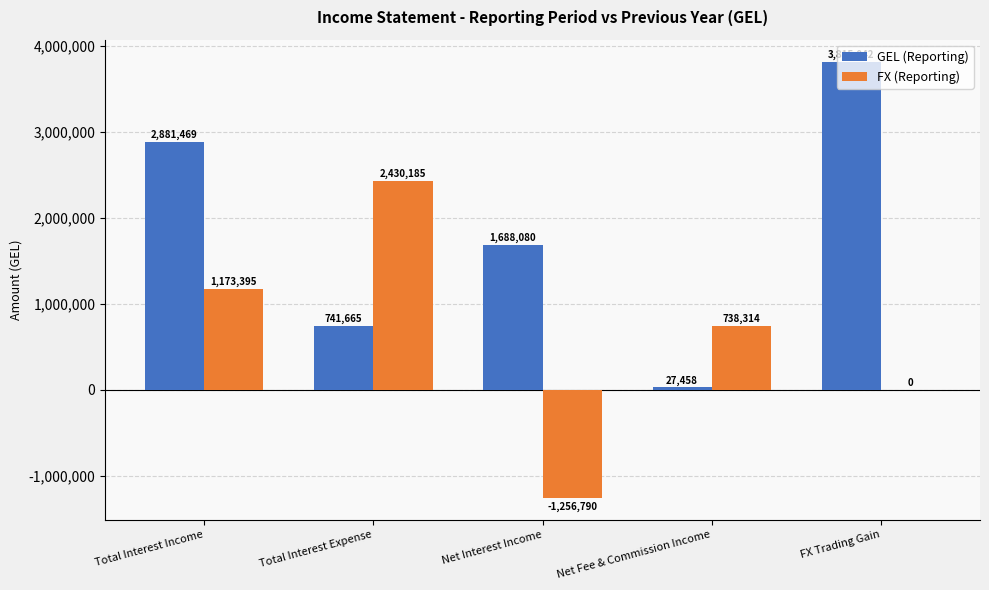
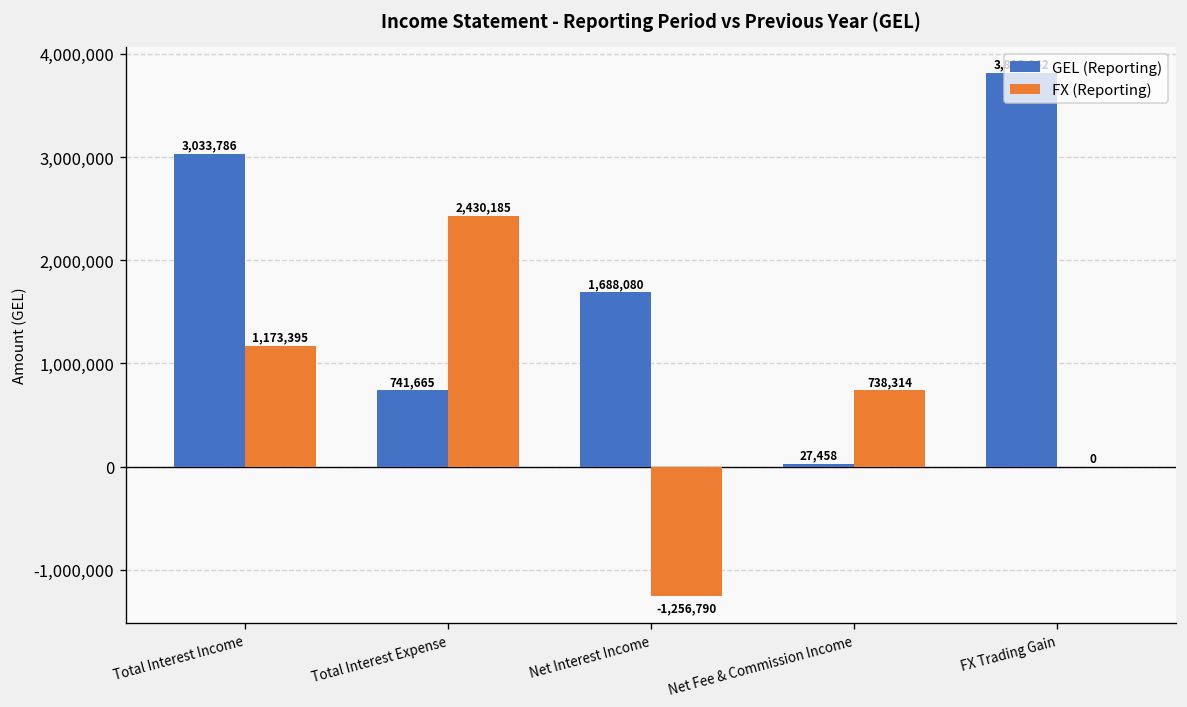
  {
    "GEL (Reporting)": {
-     "Total Interest Income": "2,881,469",
+     "Total Interest Income": "3,033,786",
      "Total Interest Expense": "741,665",
      "Net Interest Income": "1,688,080",
      "Net Fee & Commission Income": "27,458"
    },
    "FX (Reporting)": {
      "Total Interest Income": "1,173,395",
      "Total Interest Expense": "2,430,185",
      "Net Interest Income": "-1,256,790",
      "Net Fee & Commission Income": "738,314",
      "FX Trading Gain": "0"
    }
  }
